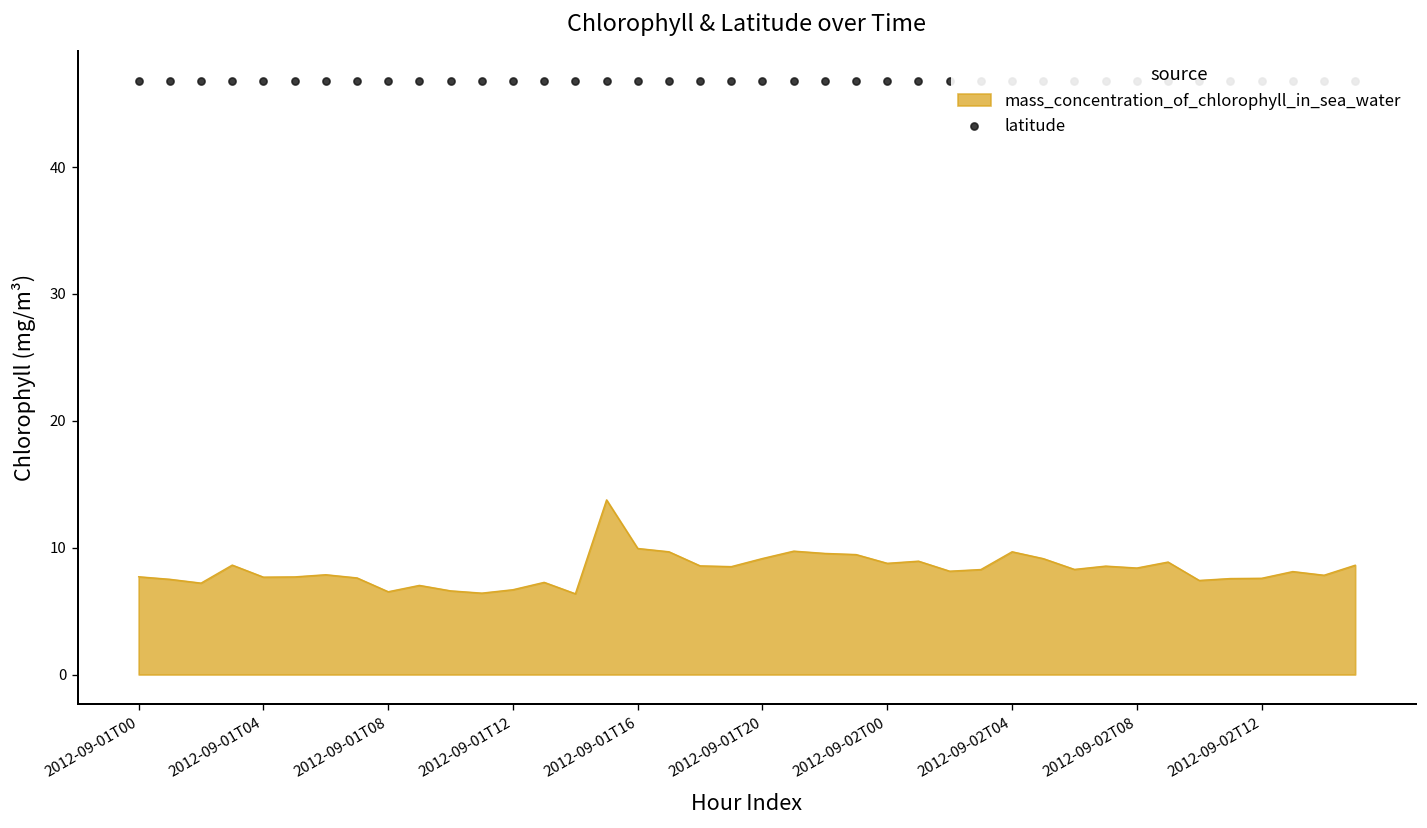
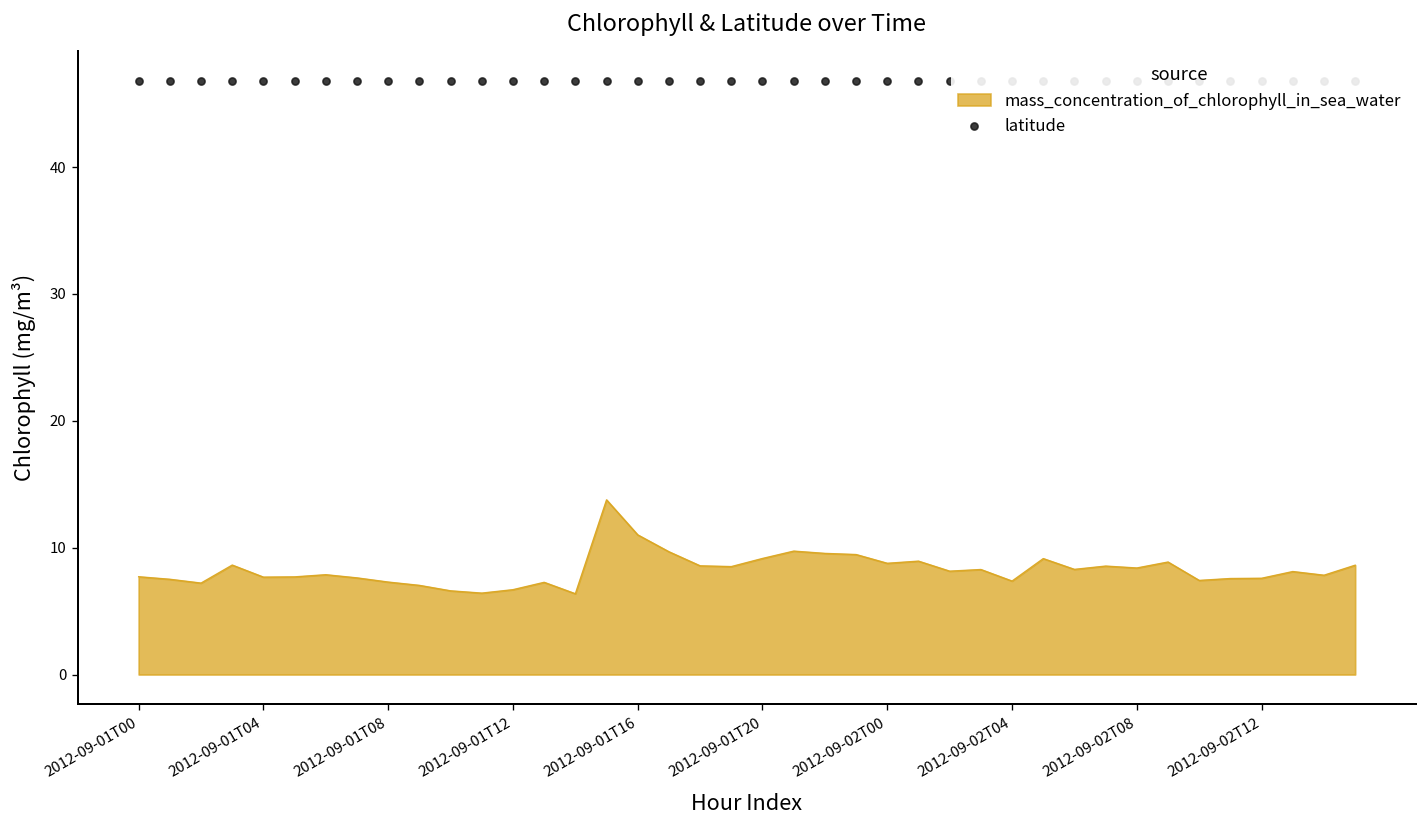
  {
    "mass_concentration_of_chlorophyll_in_sea_water": {
      "2012-09-01T00": 7.7,
      "2012-09-01T04": 7.7,
-     "2012-09-01T08": 6.5,
+     "2012-09-01T08": 7.3,
      "2012-09-01T12": 6.7,
-     "2012-09-01T16": 9.9,
+     "2012-09-01T16": 11.0,
      "2012-09-01T20": 9.2,
      "2012-09-02T00": 8.8,
-     "2012-09-02T04": 9.7,
+     "2012-09-02T04": 7.4,
      "2012-09-02T08": 8.4,
      "2012-09-02T12": 7.6
    }
  }
